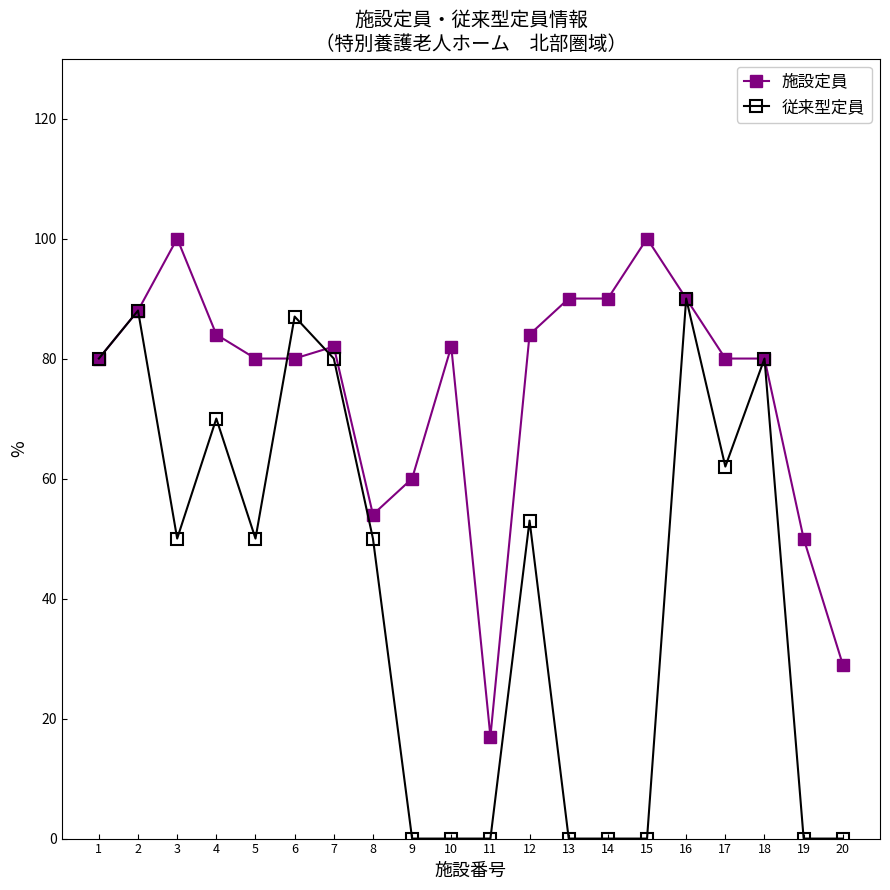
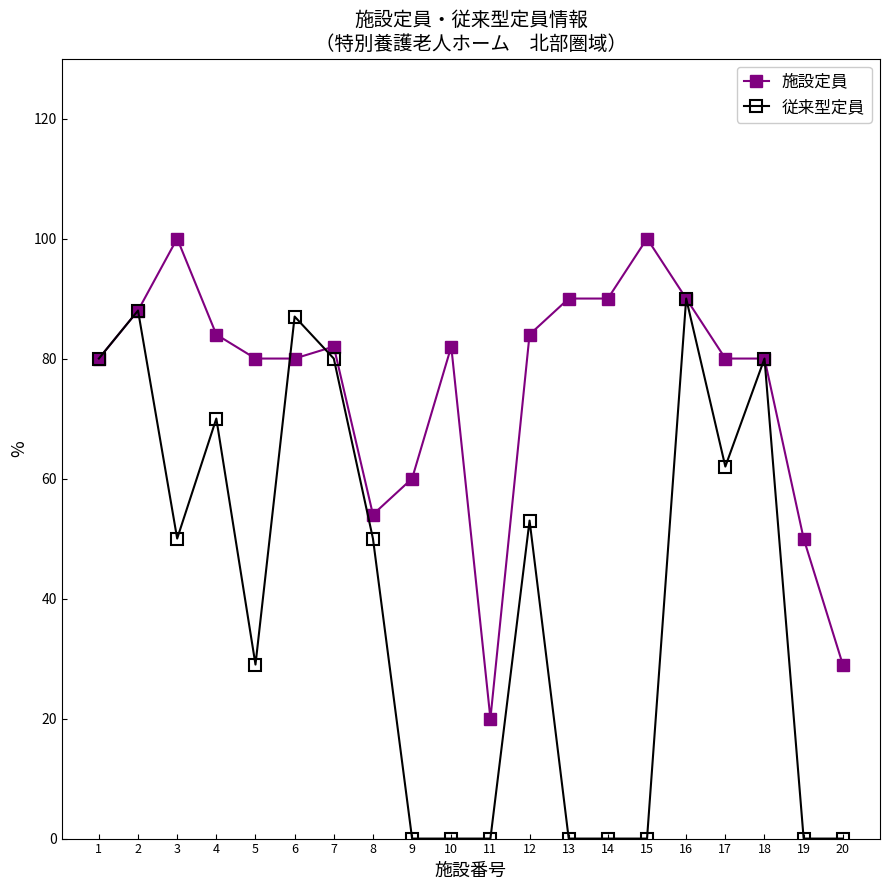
  {
    "施設定員": {
      "3": 100,
      "4": 84,
      "5": 80,
      "6": 80,
      "7": 82,
      "8": 54,
      "9": 60,
      "10": 82,
-     "11": 17,
+     "11": 20,
      "12": 84,
      "13": 90,
      "14": 90,
      "15": 100,
      "17": 80,
      "19": 50,
      "20": 29
    },
    "従来型定員": {
      "3": 50,
      "4": 70,
-     "5": 50,
+     "5": 29,
      "6": 87,
      "7": 80,
      "8": 50,
      "9": 0,
      "10": 0,
      "11": 0,
      "12": 53,
      "13": 0,
      "14": 0,
      "15": 0,
      "17": 62,
      "19": 0,
      "20": 0
    }
  }
